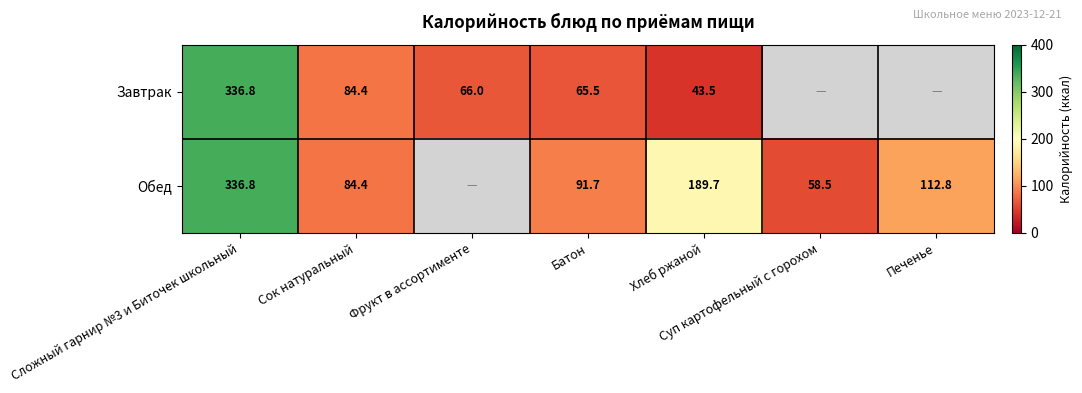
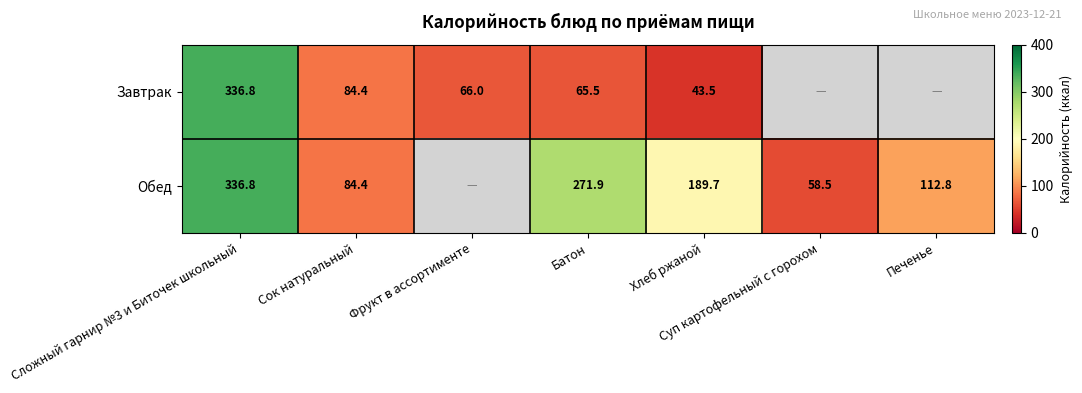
  {
    "Завтрак": {
      "Сложный гарнир №3 и Биточек школьный": 336.8,
      "Сок натуральный": 84.4,
      "Фрукт в ассортименте": 66.0,
      "Батон": 65.5,
      "Хлеб ржаной": 43.5
    },
    "Обед": {
      "Сложный гарнир №3 и Биточек школьный": 336.8,
      "Сок натуральный": 84.4,
-     "Батон": 91.7,
+     "Батон": 271.9,
      "Хлеб ржаной": 189.7,
      "Суп картофельный с горохом": 58.5,
      "Печенье": 112.8
    }
  }
